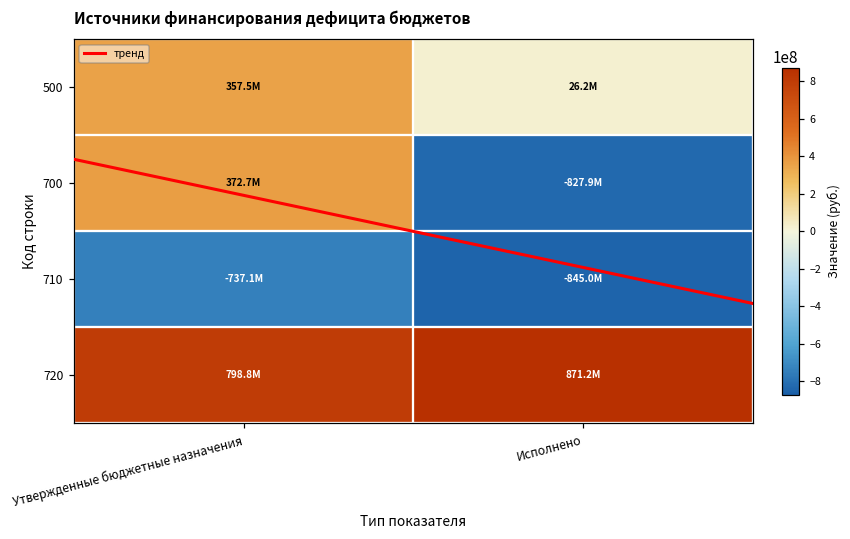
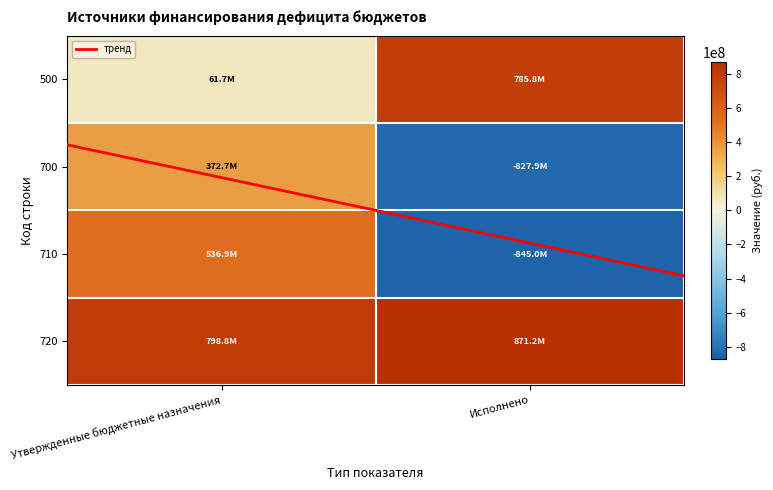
  {
    "500": {
-     "Утвержденные бюджетные назначения": "357.5M",
-     "Исполнено": "26.2M"
+     "Утвержденные бюджетные назначения": "61.7M",
+     "Исполнено": "785.8M"
    },
    "700": {
      "Утвержденные бюджетные назначения": "372.7M",
      "Исполнено": "-827.9M"
    },
    "710": {
-     "Утвержденные бюджетные назначения": "-737.1M",
+     "Утвержденные бюджетные назначения": "536.9M",
      "Исполнено": "-845.0M"
    },
    "720": {
      "Утвержденные бюджетные назначения": "798.8M",
      "Исполнено": "871.2M"
    }
  }
